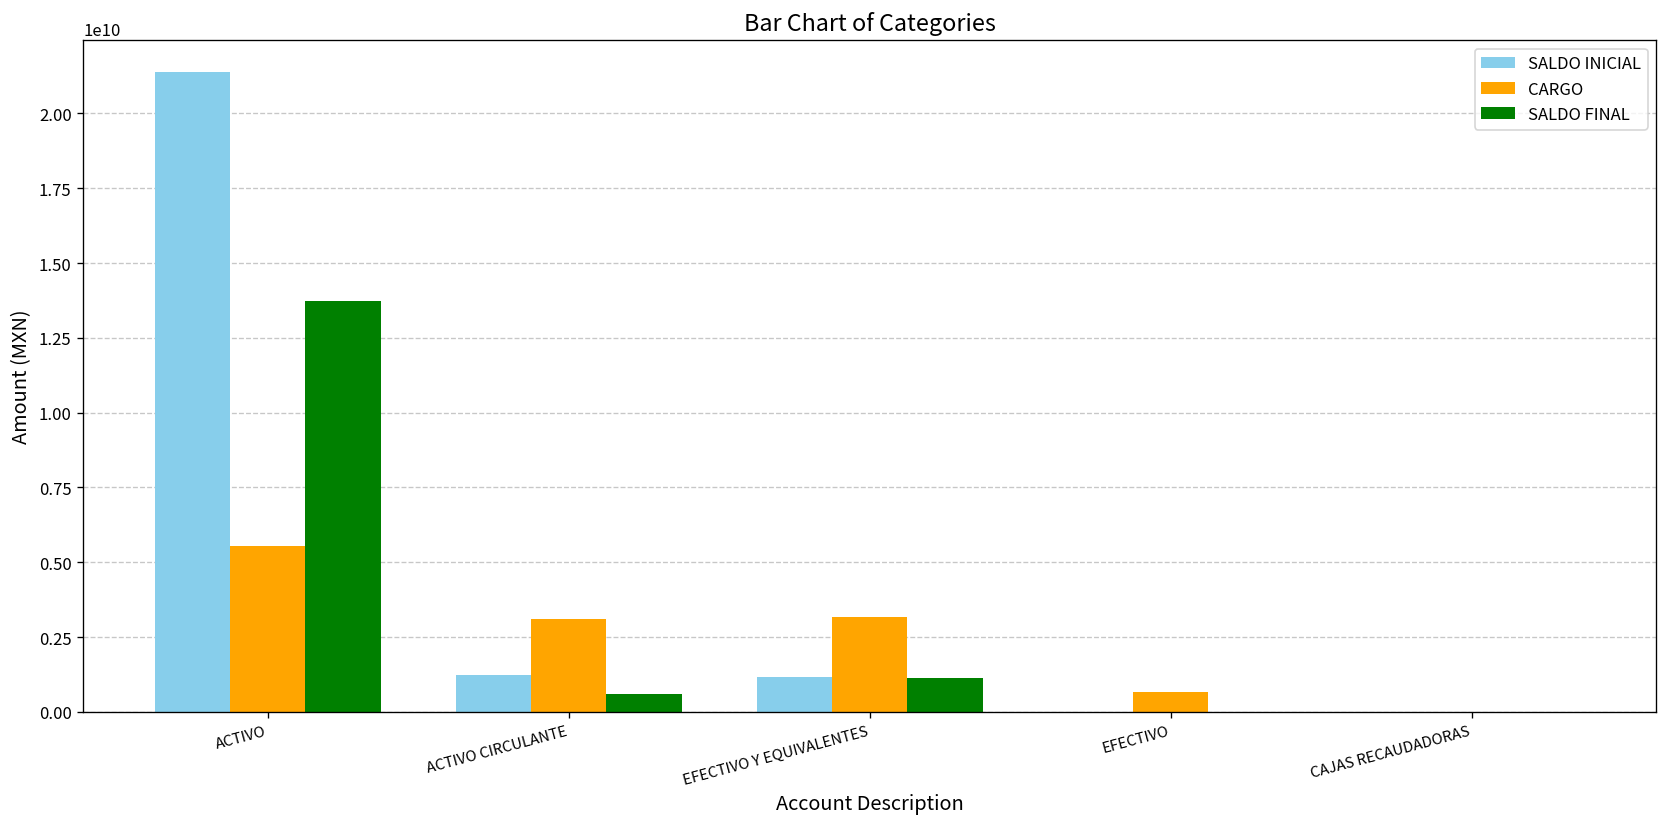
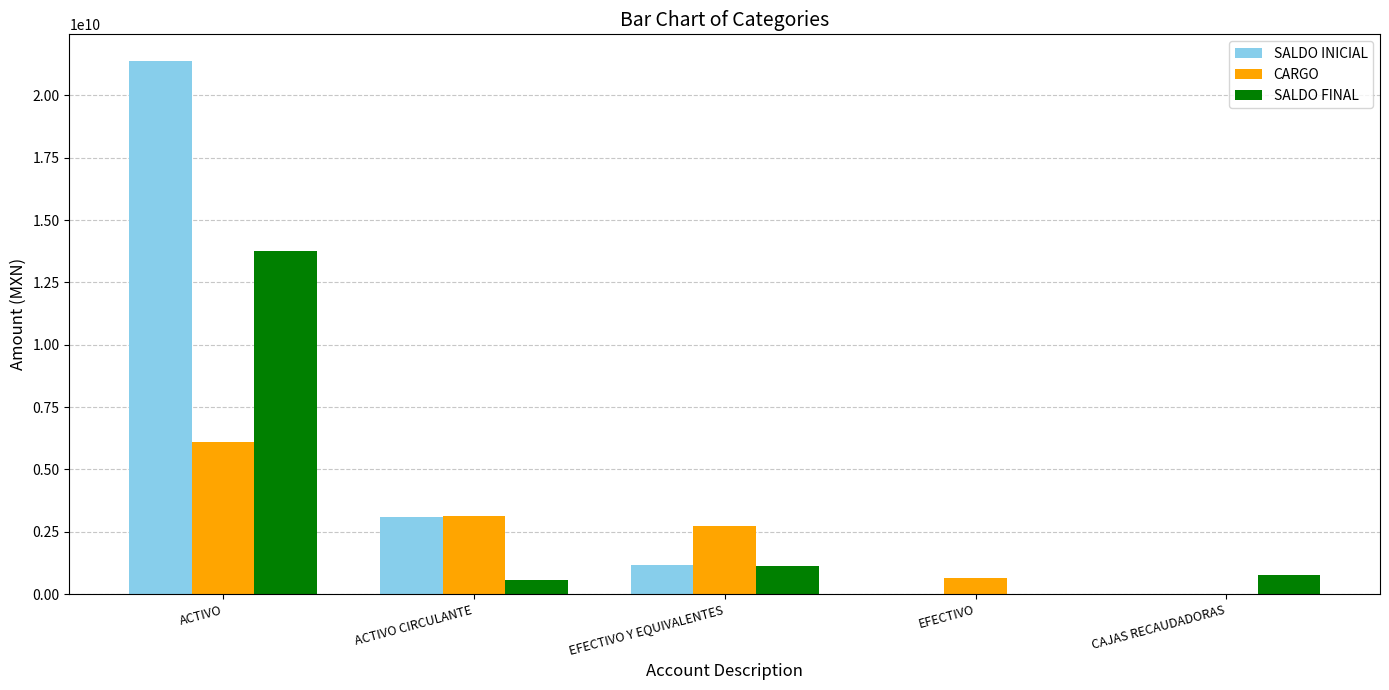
  {
    "SALDO INICIAL": {
      "ACTIVO": 21400000000,
-     "ACTIVO CIRCULANTE": 1200000000,
+     "ACTIVO CIRCULANTE": 3100000000,
      "EFECTIVO Y EQUIVALENTES": 1100000000
    },
    "CARGO": {
-     "ACTIVO": 5500000000,
+     "ACTIVO": 6100000000,
      "ACTIVO CIRCULANTE": 3100000000,
-     "EFECTIVO Y EQUIVALENTES": 3200000000,
+     "EFECTIVO Y EQUIVALENTES": 2700000000,
      "EFECTIVO": 700000000
    },
    "SALDO FINAL": {
      "ACTIVO": 13700000000,
      "ACTIVO CIRCULANTE": 600000000,
      "EFECTIVO Y EQUIVALENTES": 1100000000,
-     "CAJAS RECAUDADORAS": 0
+     "CAJAS RECAUDADORAS": 800000000
    }
  }
